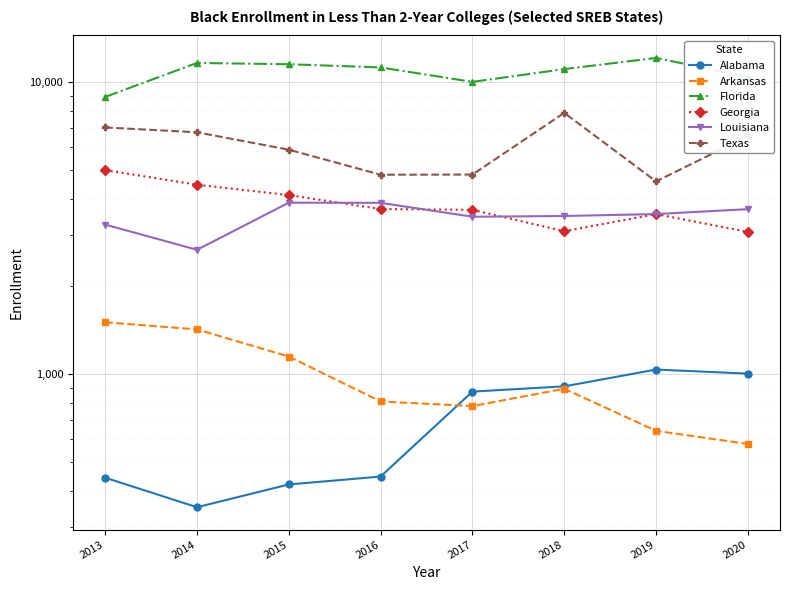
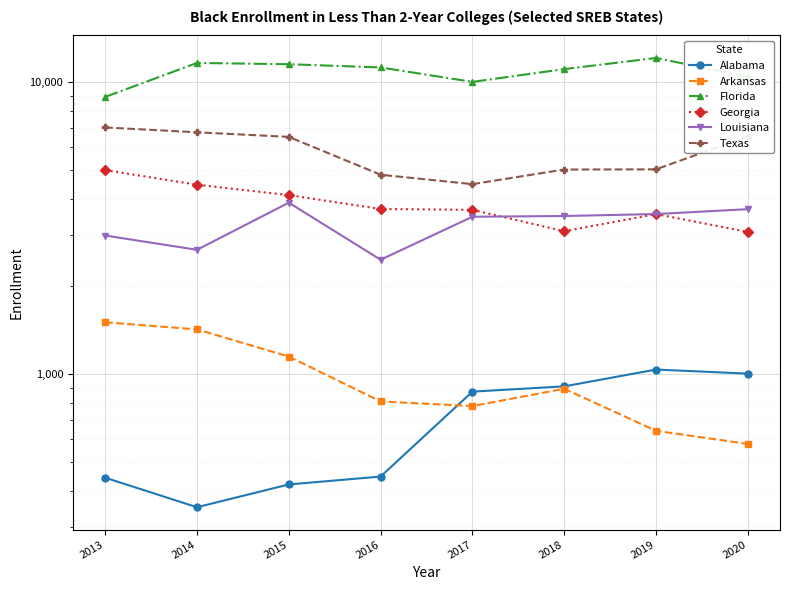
  {
    "Alabama": {
      "2013": "440",
      "2014": "350",
      "2015": "420",
      "2016": "450",
      "2017": "870",
      "2019": "1,040",
      "2020": "1,010"
    },
    "Arkansas": {
      "2013": "1,500",
      "2014": "1,400",
      "2015": "1,150",
      "2016": "810",
      "2017": "780",
      "2019": "640",
      "2020": "580"
    },
    "Florida": {
      "2013": "8,900",
      "2014": "11,600",
      "2015": "11,500",
      "2016": "11,200",
      "2017": "10,000",
      "2018": "11,100",
      "2019": "12,100"
    },
    "Georgia": {
      "2013": "5,000",
      "2014": "4,500",
      "2015": "4,100",
      "2016": "3,700",
      "2017": "3,700",
      "2018": "3,100",
      "2020": "3,100"
    },
    "Louisiana": {
-     "2013": "3,300",
+     "2013": "3,000",
      "2014": "2,700",
      "2015": "3,900",
-     "2016": "3,900",
+     "2016": "2,500",
      "2017": "3,500",
      "2018": "3,500",
      "2020": "3,700"
    },
    "Texas": {
      "2013": "7,000",
      "2014": "6,700",
-     "2015": "5,900",
+     "2015": "6,500",
      "2016": "4,800",
-     "2017": "4,800",
-     "2018": "7,900",
-     "2019": "4,600"
+     "2017": "4,500",
+     "2018": "5,000",
+     "2019": "5,000"
    }
  }
